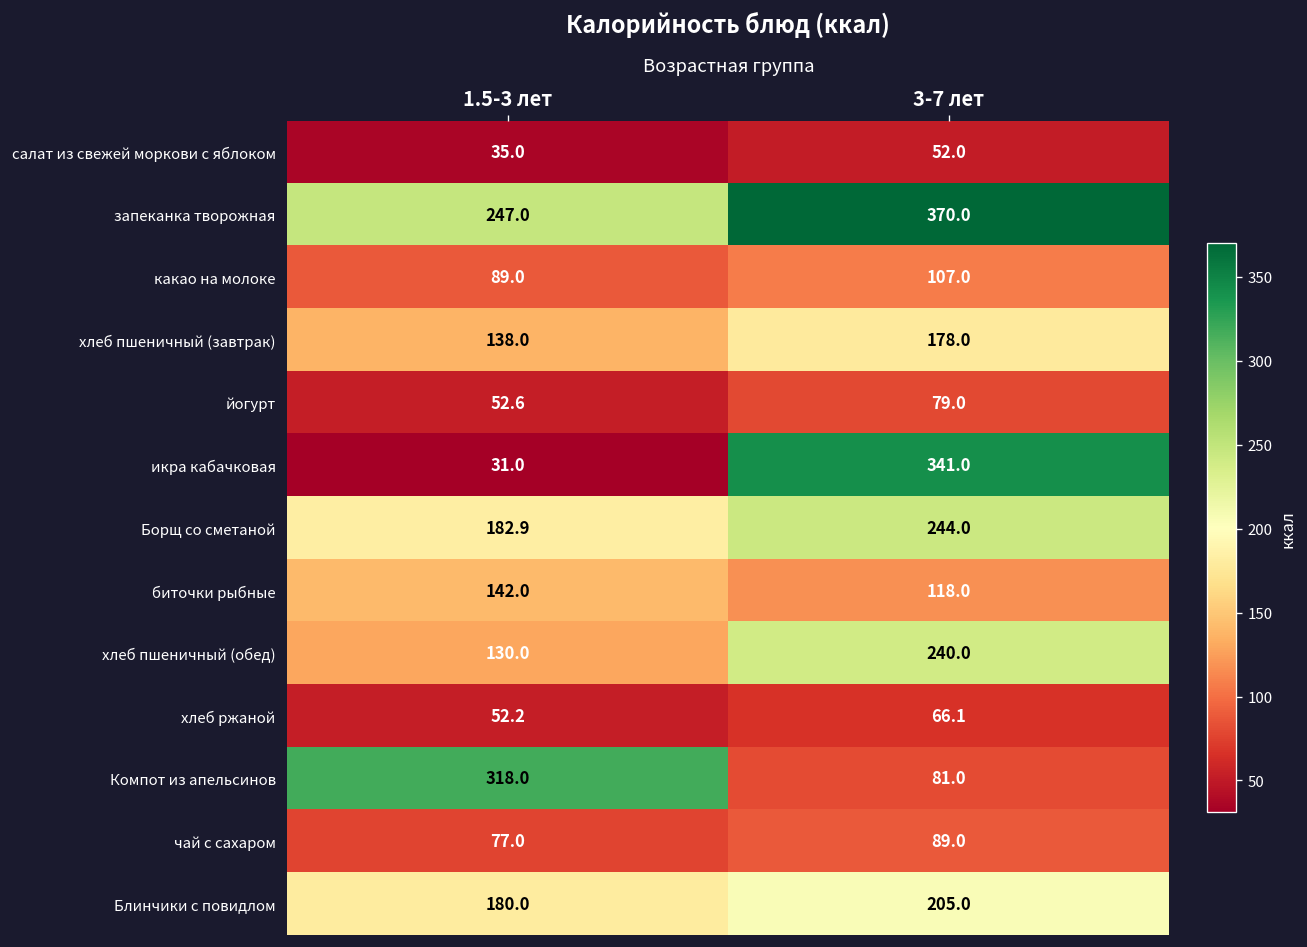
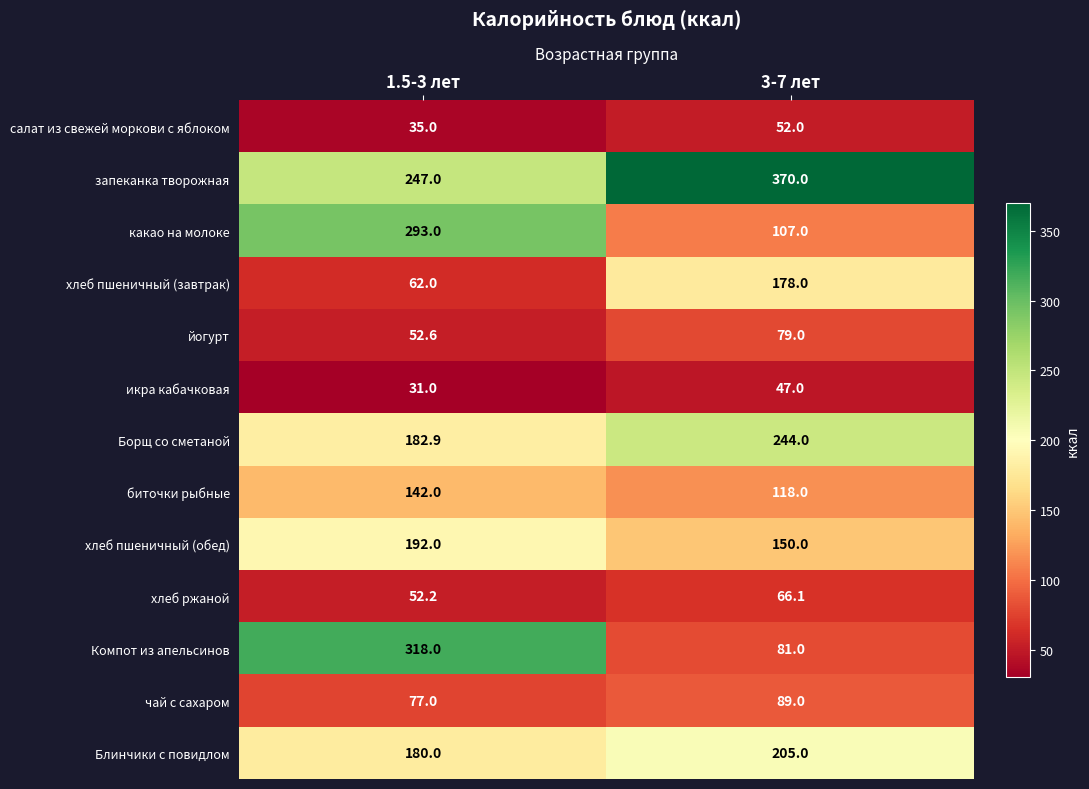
  {
    "салат из свежей моркови с яблоком": {
      "1.5-3 лет": 35.0,
      "3-7 лет": 52.0
    },
    "запеканка творожная": {
      "1.5-3 лет": 247.0,
      "3-7 лет": 370.0
    },
    "какао на молоке": {
-     "1.5-3 лет": 89.0,
+     "1.5-3 лет": 293.0,
      "3-7 лет": 107.0
    },
    "хлеб пшеничный (завтрак)": {
-     "1.5-3 лет": 138.0,
+     "1.5-3 лет": 62.0,
      "3-7 лет": 178.0
    },
    "йогурт": {
      "1.5-3 лет": 52.6,
      "3-7 лет": 79.0
    },
    "икра кабачковая": {
      "1.5-3 лет": 31.0,
-     "3-7 лет": 341.0
+     "3-7 лет": 47.0
    },
    "Борщ со сметаной": {
      "1.5-3 лет": 182.9,
      "3-7 лет": 244.0
    },
    "биточки рыбные": {
      "1.5-3 лет": 142.0,
      "3-7 лет": 118.0
    },
    "хлеб пшеничный (обед)": {
-     "1.5-3 лет": 130.0,
-     "3-7 лет": 240.0
+     "1.5-3 лет": 192.0,
+     "3-7 лет": 150.0
    },
    "хлеб ржаной": {
      "1.5-3 лет": 52.2,
      "3-7 лет": 66.1
    },
    "Компот из апельсинов": {
      "1.5-3 лет": 318.0,
      "3-7 лет": 81.0
    },
    "чай с сахаром": {
      "1.5-3 лет": 77.0,
      "3-7 лет": 89.0
    },
    "Блинчики с повидлом": {
      "1.5-3 лет": 180.0,
      "3-7 лет": 205.0
    }
  }
